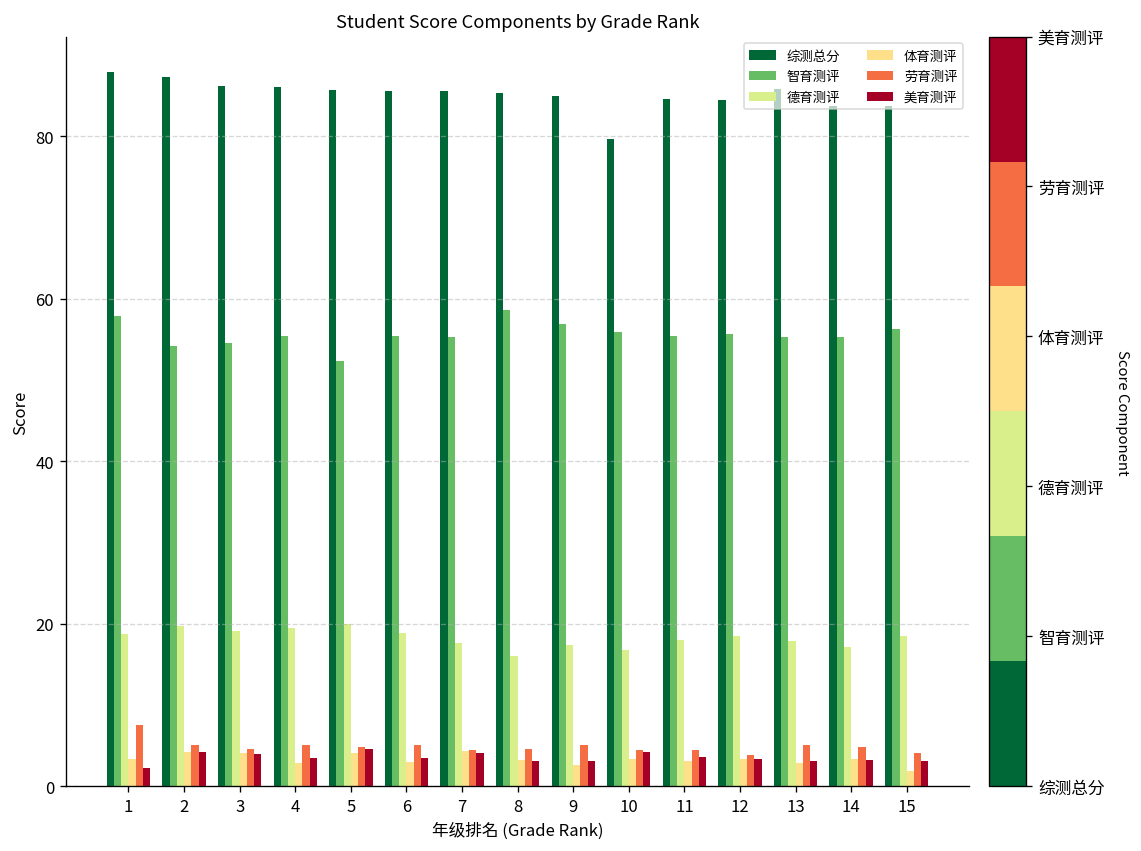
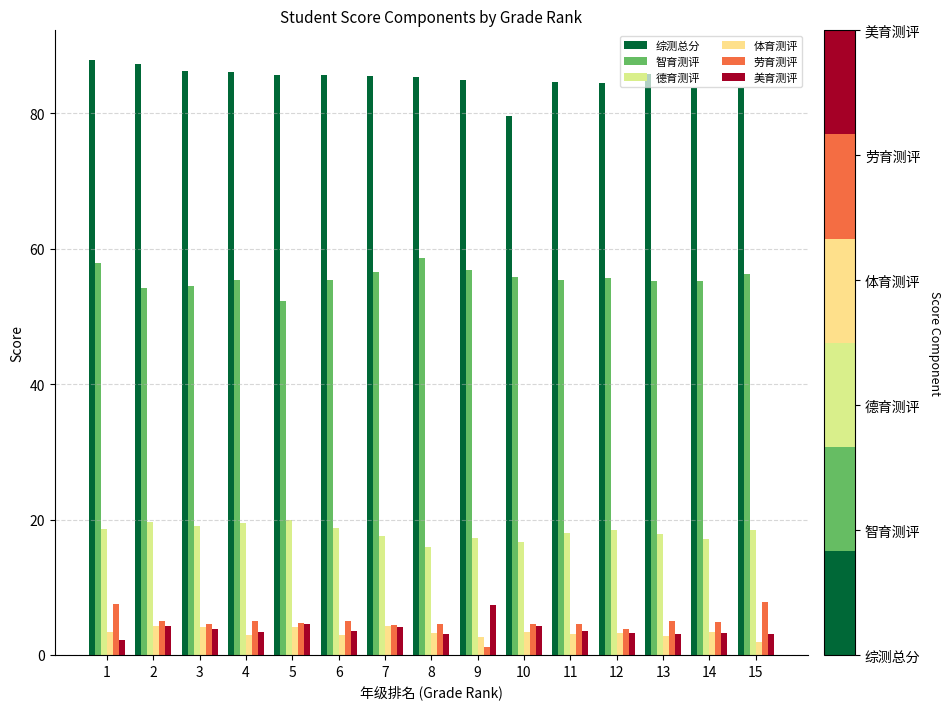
  {
    "综测总分": {
      "1": 88,
      "2": 87,
      "3": 86,
      "4": 86,
      "5": 86,
      "6": 86,
      "7": 86,
      "8": 85,
      "9": 85,
      "10": 80,
      "11": 85,
      "12": 85,
      "14": 84,
      "15": 84
    },
    "智育测评": {
      "1": 58,
      "2": 54,
      "3": 55,
      "4": 55,
      "5": 52,
      "6": 55,
-     "7": 55,
+     "7": 57,
      "8": 59,
      "9": 57,
      "10": 56,
      "11": 55,
      "12": 56,
      "13": 55,
      "14": 55,
      "15": 56
    },
    "劳育测评": {
      "1": 8,
      "2": 5,
      "3": 5,
      "4": 5,
      "5": 5,
      "6": 5,
      "7": 4,
      "8": 5,
-     "9": 5,
+     "9": 1,
      "10": 5,
      "11": 5,
      "12": 4,
      "13": 5,
      "14": 5,
-     "15": 4
+     "15": 8
    },
    "美育测评": {
      "1": 2,
      "2": 4,
      "3": 4,
      "4": 3,
      "5": 5,
      "6": 4,
      "7": 4,
      "8": 3,
-     "9": 3,
+     "9": 7,
      "10": 4,
      "11": 4,
      "12": 3,
      "13": 3,
      "14": 3,
      "15": 3
    }
  }
